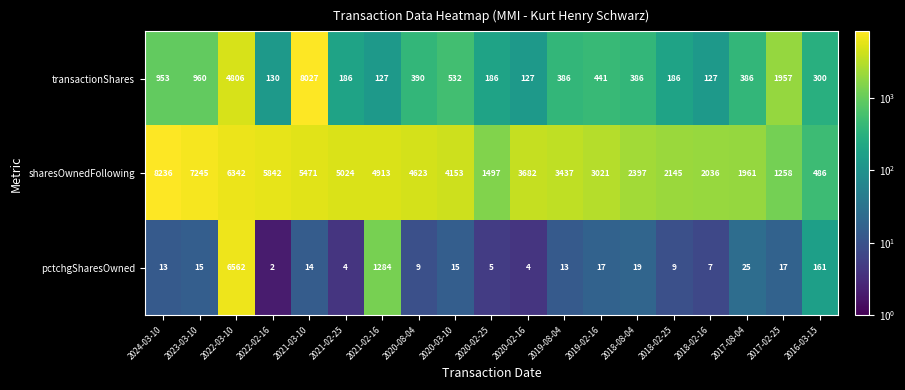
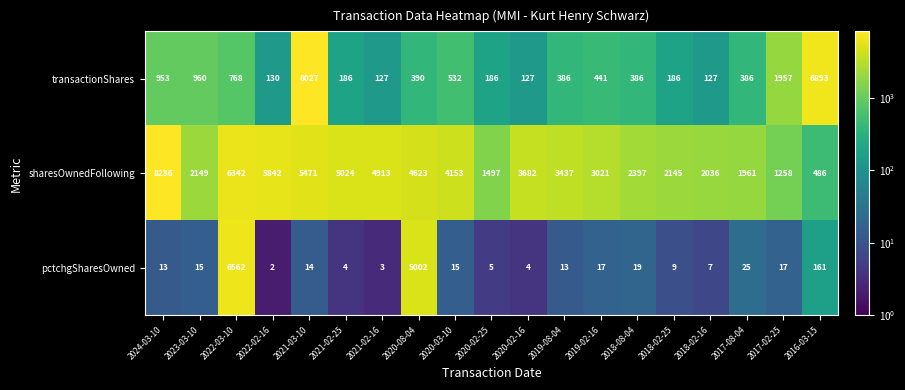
  {
    "transactionShares": {
      "2024-03-10": 953,
      "2023-03-10": 960,
-     "2022-03-10": 4806,
+     "2022-03-10": 768,
      "2022-02-16": 130,
      "2021-03-10": 8027,
      "2021-02-25": 186,
      "2021-02-16": 127,
      "2020-08-04": 390,
      "2020-03-10": 532,
      "2020-02-25": 186,
      "2020-02-16": 127,
      "2019-08-04": 386,
      "2019-02-16": 441,
      "2018-08-04": 386,
      "2018-02-25": 186,
      "2018-02-16": 127,
      "2017-08-04": 386,
      "2017-02-25": 1957,
-     "2016-03-15": 300
+     "2016-03-15": 6893
    },
    "sharesOwnedFollowing": {
      "2024-03-10": 8236,
-     "2023-03-10": 7245,
+     "2023-03-10": 2149,
      "2022-03-10": 6342,
      "2022-02-16": 5842,
      "2021-03-10": 5471,
      "2021-02-25": 5024,
      "2021-02-16": 4913,
      "2020-08-04": 4623,
      "2020-03-10": 4153,
      "2020-02-25": 1497,
      "2020-02-16": 3682,
      "2019-08-04": 3437,
      "2019-02-16": 3021,
      "2018-08-04": 2397,
      "2018-02-25": 2145,
      "2018-02-16": 2036,
      "2017-08-04": 1961,
      "2017-02-25": 1258,
      "2016-03-15": 486
    },
    "pctchgSharesOwned": {
      "2024-03-10": 13,
      "2023-03-10": 15,
      "2022-03-10": 6562,
      "2022-02-16": 2,
      "2021-03-10": 14,
      "2021-02-25": 4,
-     "2021-02-16": 1284,
-     "2020-08-04": 9,
+     "2021-02-16": 3,
+     "2020-08-04": 5002,
      "2020-03-10": 15,
      "2020-02-25": 5,
      "2020-02-16": 4,
      "2019-08-04": 13,
      "2019-02-16": 17,
      "2018-08-04": 19,
      "2018-02-25": 9,
      "2018-02-16": 7,
      "2017-08-04": 25,
      "2017-02-25": 17,
      "2016-03-15": 161
    }
  }
